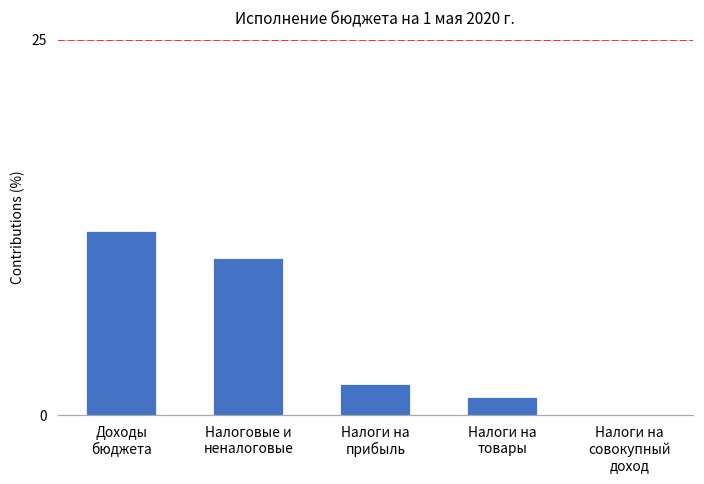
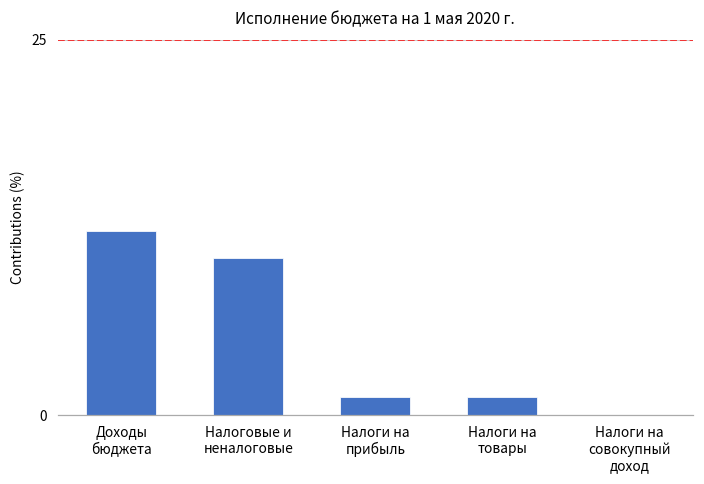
  {
    "Доходы бюджета": 12.2,
    "Налоговые и неналоговые": 10.4,
-   "Налоги на прибыль": 2.1,
+   "Налоги на прибыль": 1.2,
    "Налоги на товары": 1.2
  }
